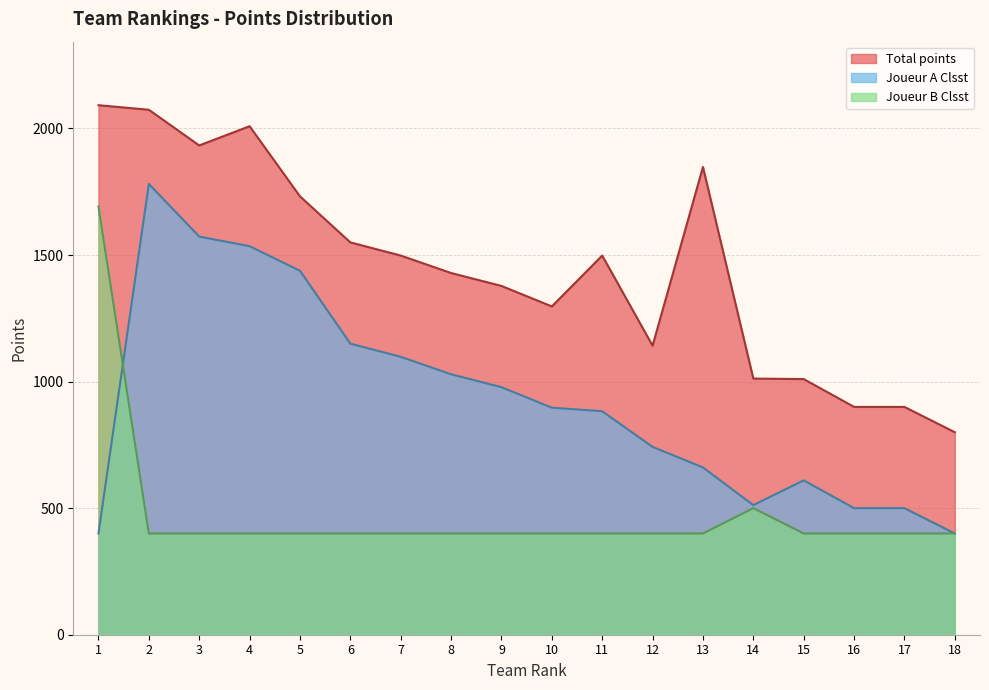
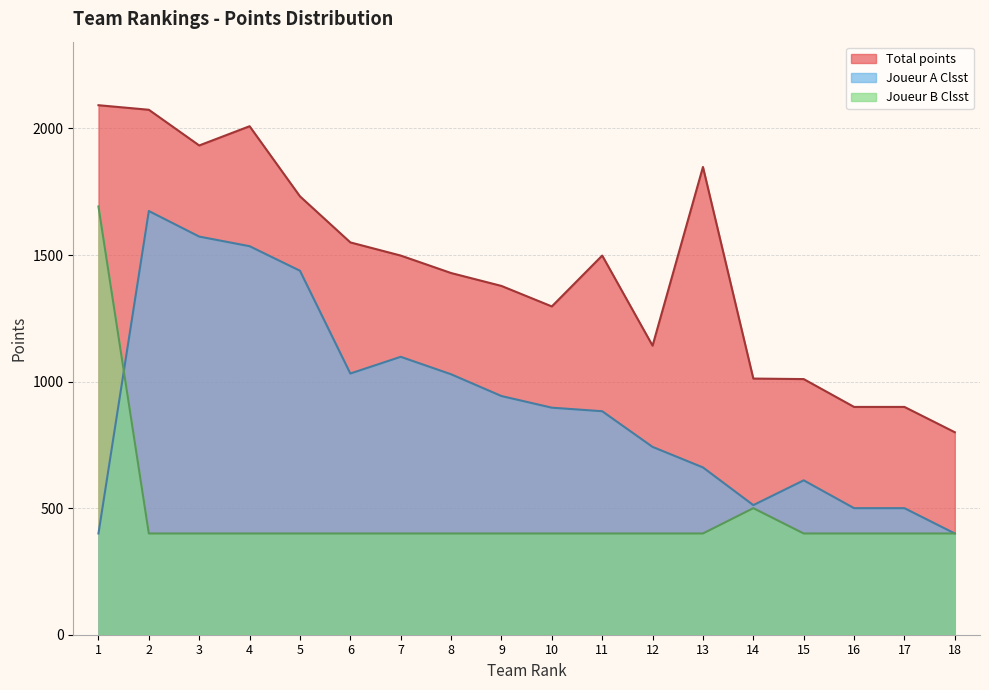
  {
    "Total points": {
      "1": 2090,
      "2": 2070,
      "3": 1930,
      "4": 2010,
      "5": 1730,
      "6": 1550,
      "7": 1500,
      "8": 1430,
      "9": 1380,
      "10": 1300,
      "11": 1500,
      "12": 1140,
      "13": 1850,
      "14": 1010,
      "15": 1010,
      "16": 900,
      "17": 900,
      "18": 800
    },
    "Joueur A Clsst": {
      "1": 400,
-     "2": 1780,
+     "2": 1670,
      "3": 1570,
      "4": 1540,
      "5": 1440,
-     "6": 1150,
+     "6": 1030,
      "7": 1100,
      "8": 1030,
-     "9": 980,
+     "9": 940,
      "10": 900,
      "11": 880,
      "12": 740,
      "13": 660,
      "14": 510,
      "15": 610,
      "16": 500,
      "17": 500
    },
    "Joueur B Clsst": {
      "1": 1690,
      "2": 400,
      "3": 400,
      "4": 400,
      "5": 400,
      "6": 400,
      "7": 400,
      "8": 400,
      "9": 400,
      "10": 400,
      "11": 400,
      "12": 400,
      "13": 400,
      "14": 500,
      "15": 400,
      "16": 400,
      "17": 400
    }
  }
